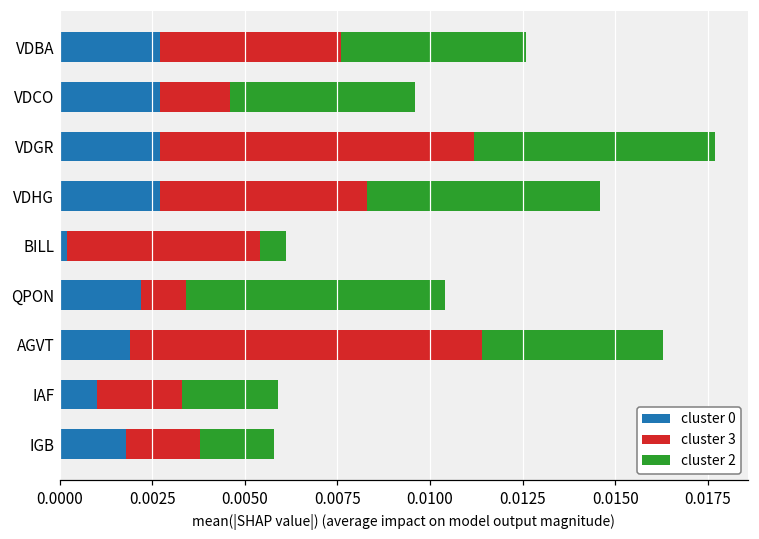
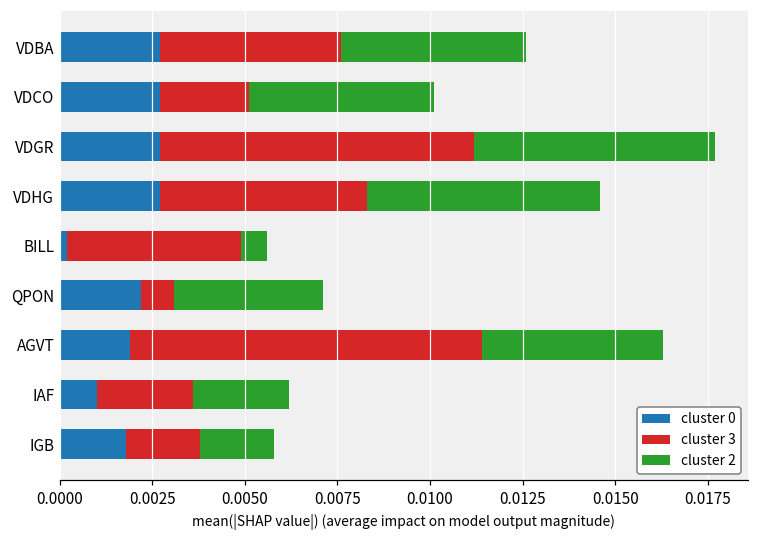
  {
    "cluster 0": {
      "VDBA": 0.0027,
      "VDCO": 0.0027,
      "VDGR": 0.0027,
      "VDHG": 0.0027,
      "BILL": 0.0002,
      "QPON": 0.0022,
      "AGVT": 0.0019,
      "IAF": 0.0010,
      "IGB": 0.0018
    },
    "cluster 3": {
      "VDBA": 0.0049,
-     "VDCO": 0.0019,
+     "VDCO": 0.0024,
      "VDGR": 0.0085,
      "VDHG": 0.0056,
-     "BILL": 0.0052,
-     "QPON": 0.0012,
+     "BILL": 0.0047,
+     "QPON": 0.0009,
      "AGVT": 0.0095,
-     "IAF": 0.0023,
+     "IAF": 0.0026,
      "IGB": 0.0020
    },
    "cluster 2": {
      "VDBA": 0.005,
      "VDCO": 0.005,
      "VDGR": 0.0065,
      "VDHG": 0.0063,
      "BILL": 0.0007,
-     "QPON": 0.007,
+     "QPON": 0.004,
      "AGVT": 0.0049,
      "IAF": 0.0026,
      "IGB": 0.002
    }
  }
